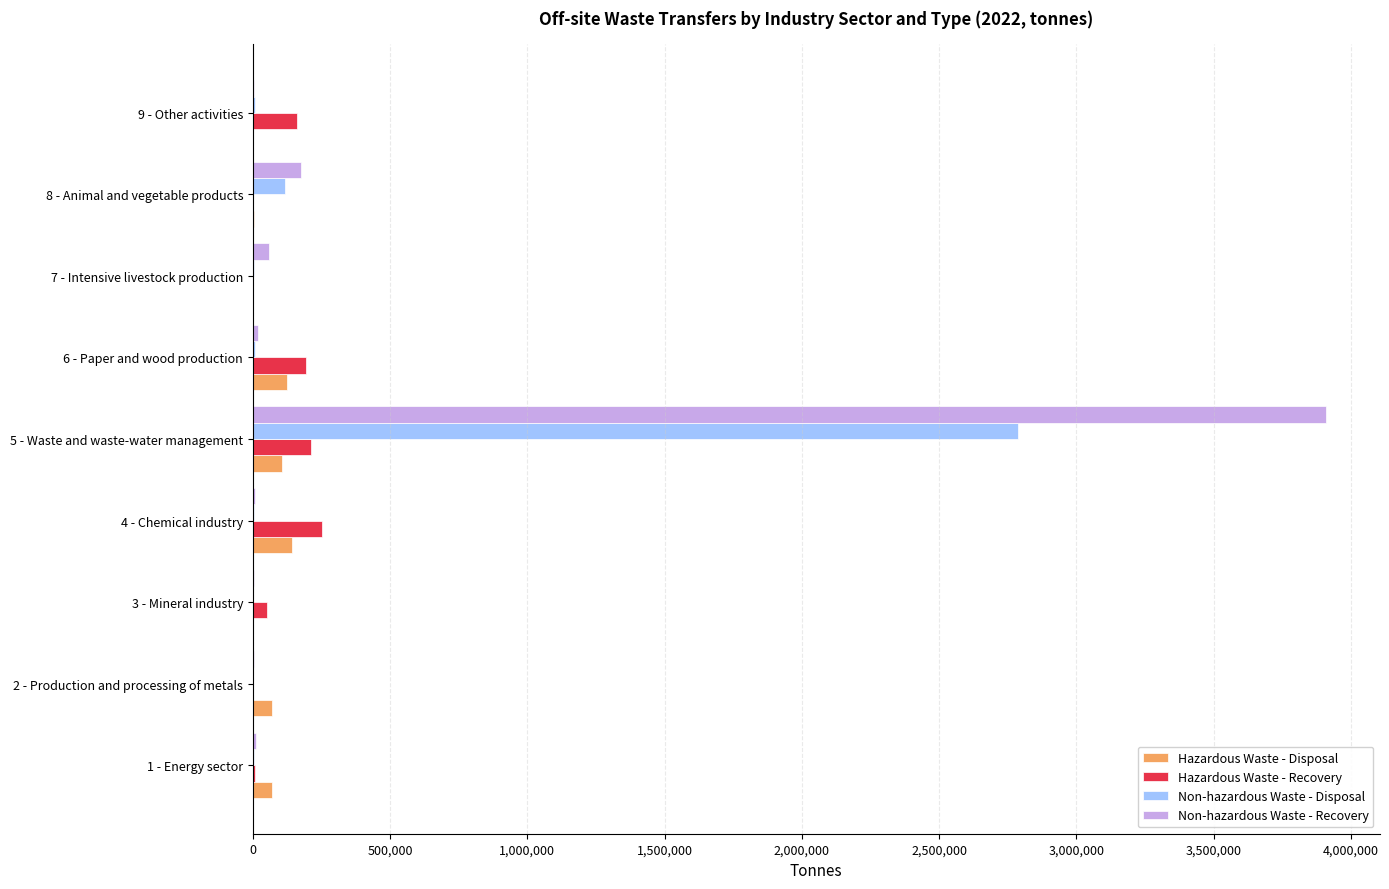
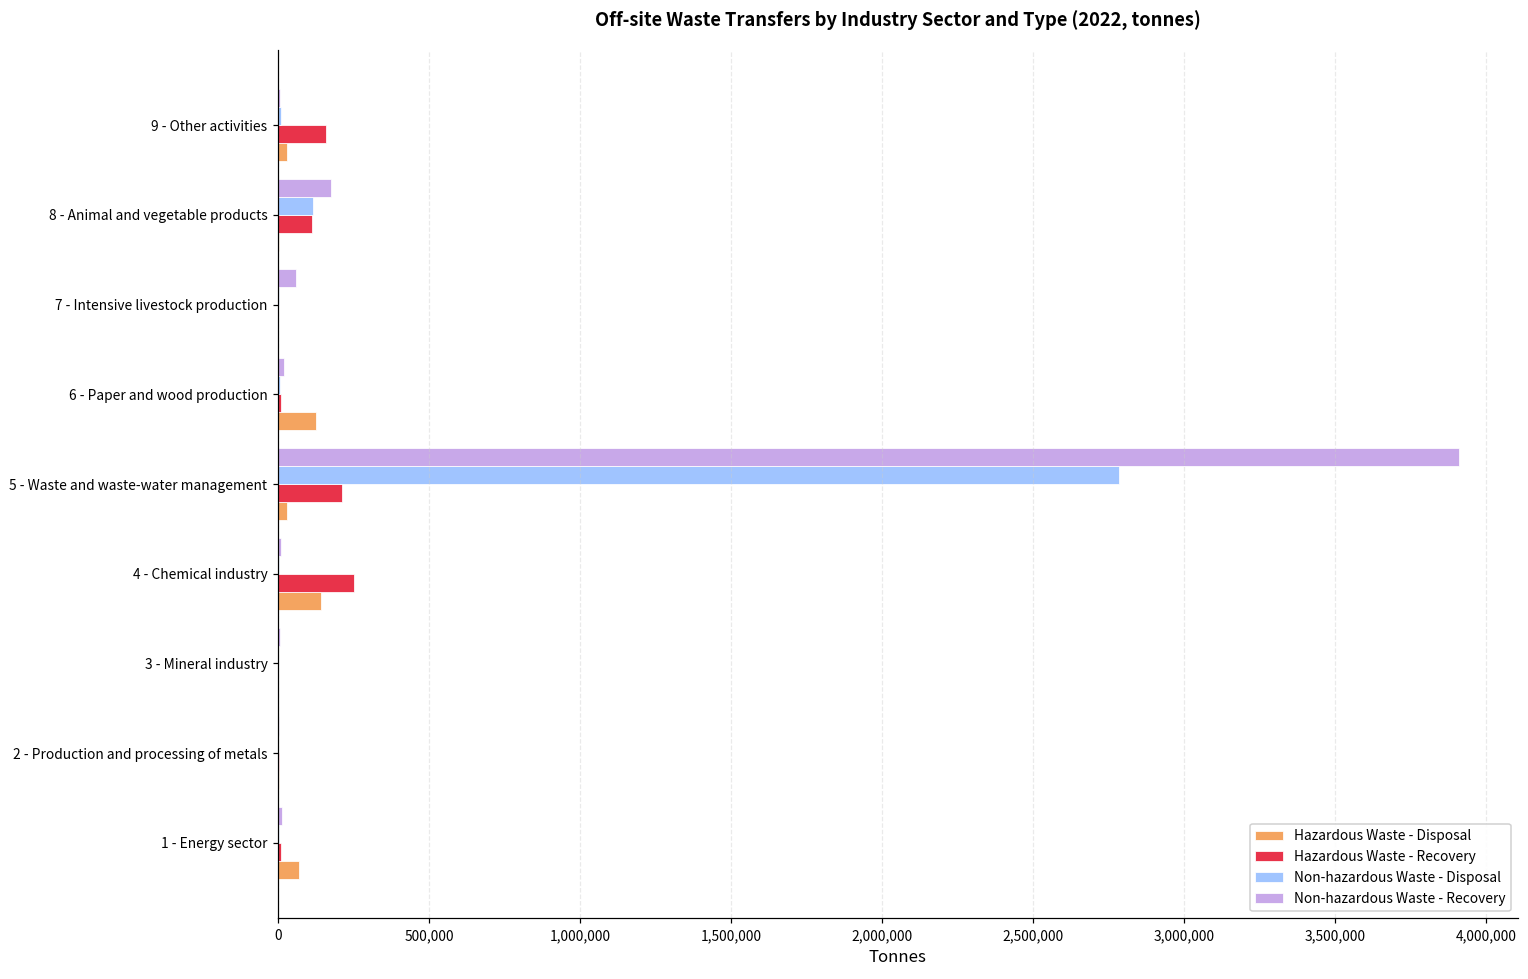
  {
    "Hazardous Waste - Disposal": {
-     "9 - Other activities": "0",
+     "9 - Other activities": "30,000",
      "7 - Intensive livestock production": "0",
      "6 - Paper and wood production": "120,000",
-     "5 - Waste and waste-water management": "110,000",
+     "5 - Waste and waste-water management": "30,000",
      "4 - Chemical industry": "140,000",
-     "2 - Production and processing of metals": "70,000",
+     "2 - Production and processing of metals": "0",
      "1 - Energy sector": "70,000"
    },
    "Hazardous Waste - Recovery": {
      "9 - Other activities": "160,000",
-     "8 - Animal and vegetable products": "0",
+     "8 - Animal and vegetable products": "110,000",
      "7 - Intensive livestock production": "0",
-     "6 - Paper and wood production": "190,000",
+     "6 - Paper and wood production": "10,000",
      "5 - Waste and waste-water management": "210,000",
      "4 - Chemical industry": "250,000",
-     "3 - Mineral industry": "50,000"
+     "3 - Mineral industry": "0"
    }
  }
